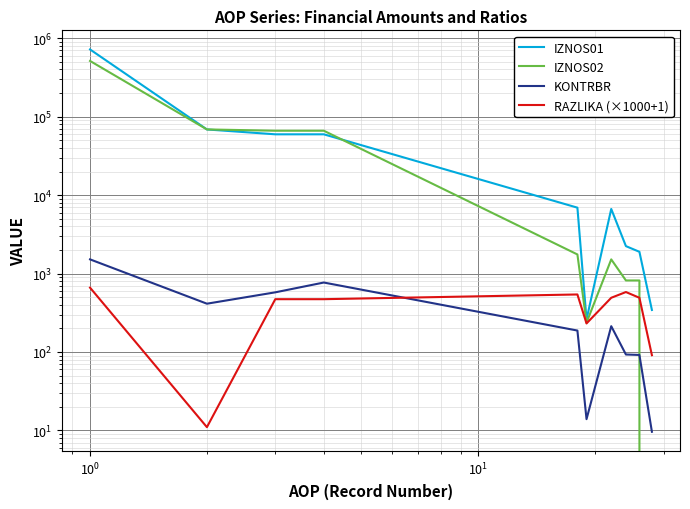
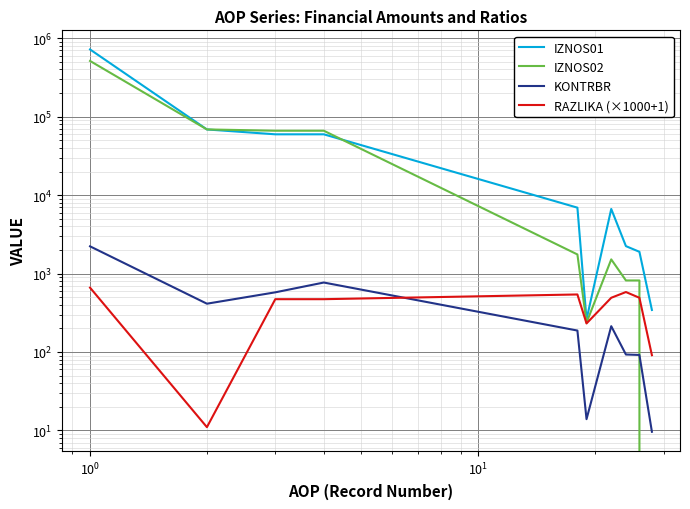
  {
    "IZNOS01": {
      "10^0": 700000
    },
    "IZNOS02": {
      "10^0": 500000
    },
    "KONTRBR": {
-     "10^0": 1500
+     "10^0": 2200
    },
    "RAZLIKA (×1000+1)": {
      "10^0": 700
    }
  }
